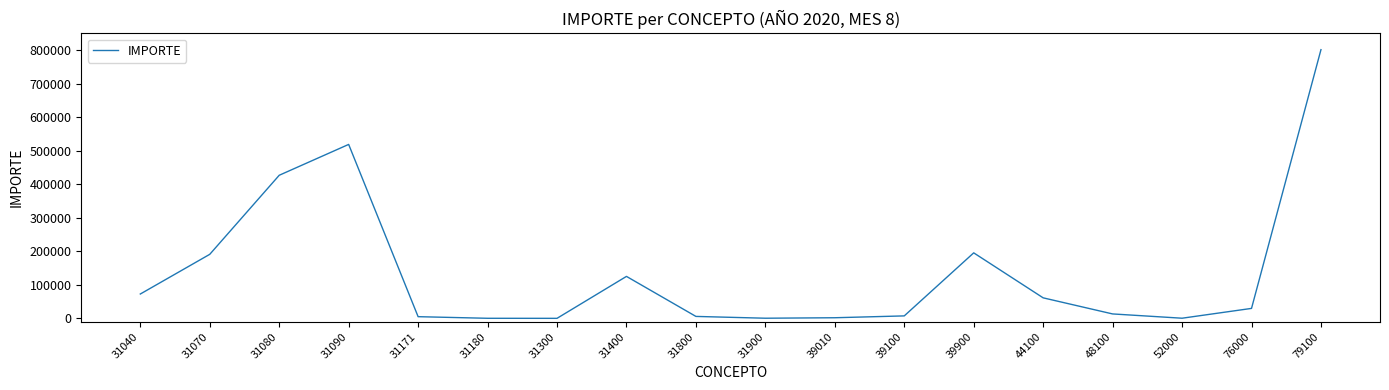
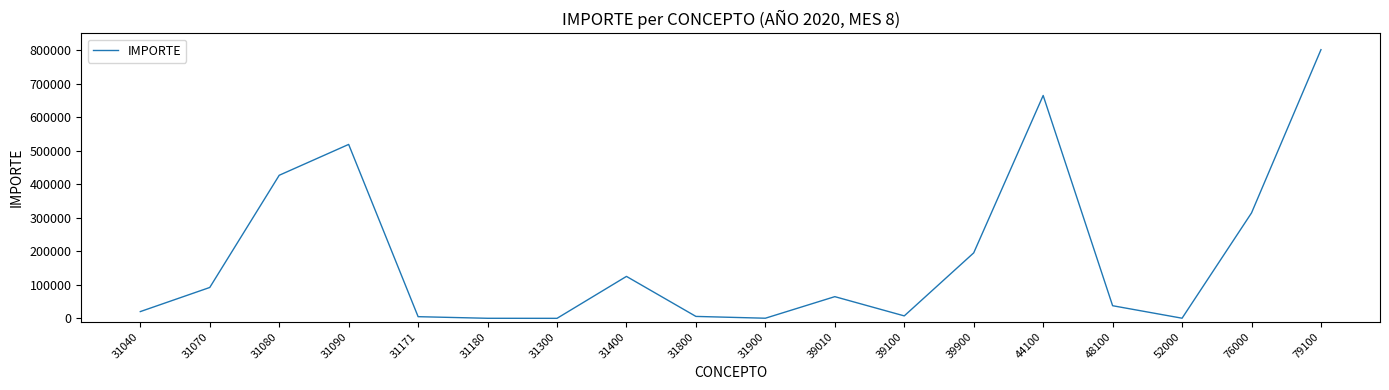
  {
-   "31040": 70000,
-   "31070": 190000,
+   "31040": 20000,
+   "31070": 90000,
    "31080": 430000,
    "31090": 520000,
    "31171": 10000,
    "31180": 0,
    "31300": 0,
    "31400": 130000,
    "31800": 10000,
    "31900": 0,
-   "39010": 0,
+   "39010": 70000,
    "39100": 10000,
    "39900": 200000,
-   "44100": 60000,
-   "48100": 10000,
+   "44100": 660000,
+   "48100": 40000,
    "52000": 0,
-   "76000": 30000,
+   "76000": 310000,
    "79100": 800000
  }
